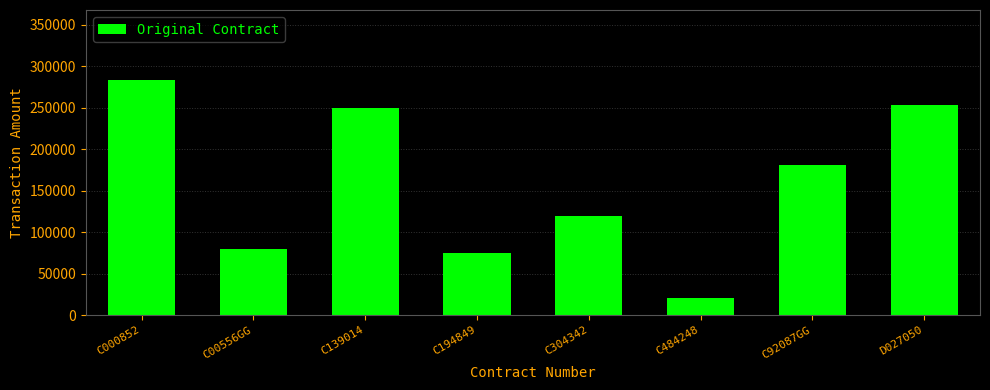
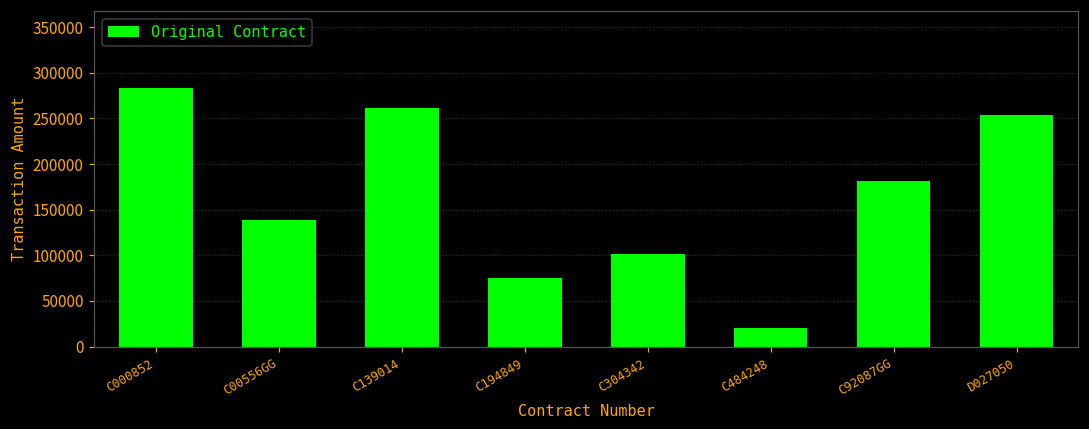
  {
    "C000852": 280000,
-   "C00556GG": 80000,
-   "C139014": 250000,
+   "C00556GG": 140000,
+   "C139014": 260000,
    "C194849": 80000,
-   "C304342": 120000,
+   "C304342": 100000,
    "C484248": 20000,
    "C92087GG": 180000,
    "D027050": 250000
  }
